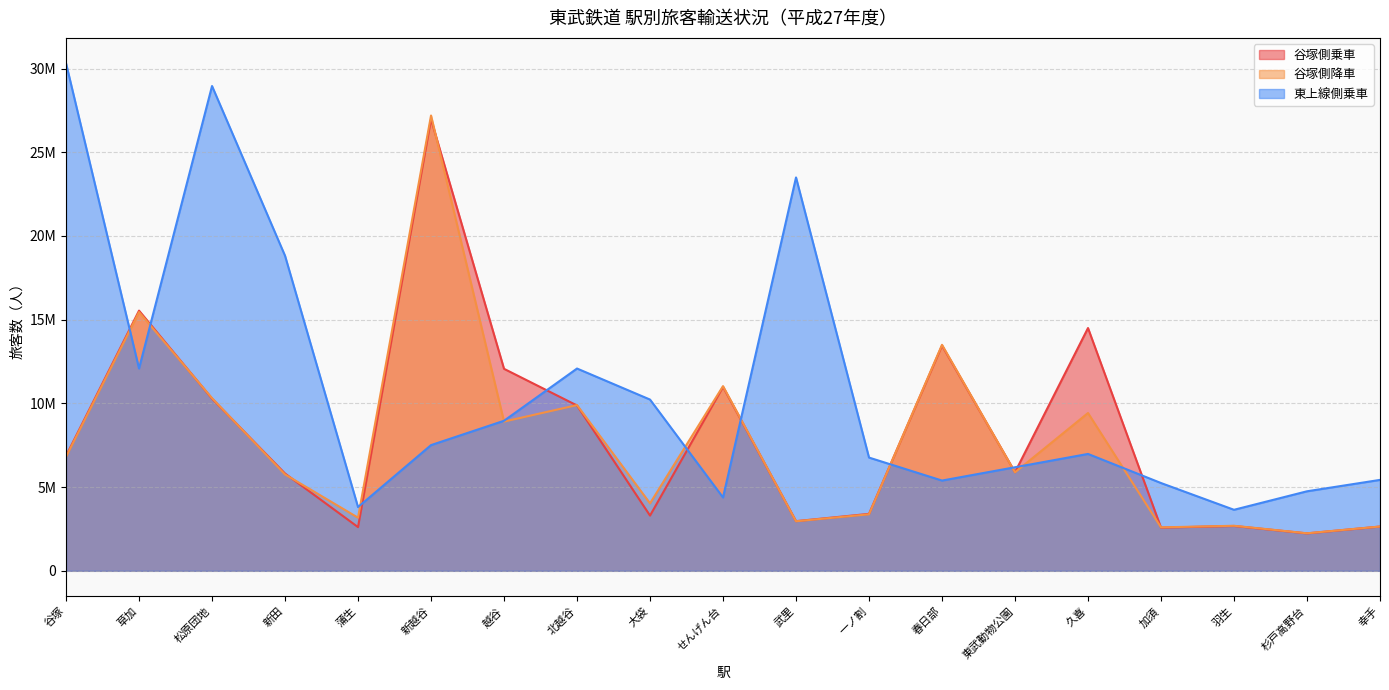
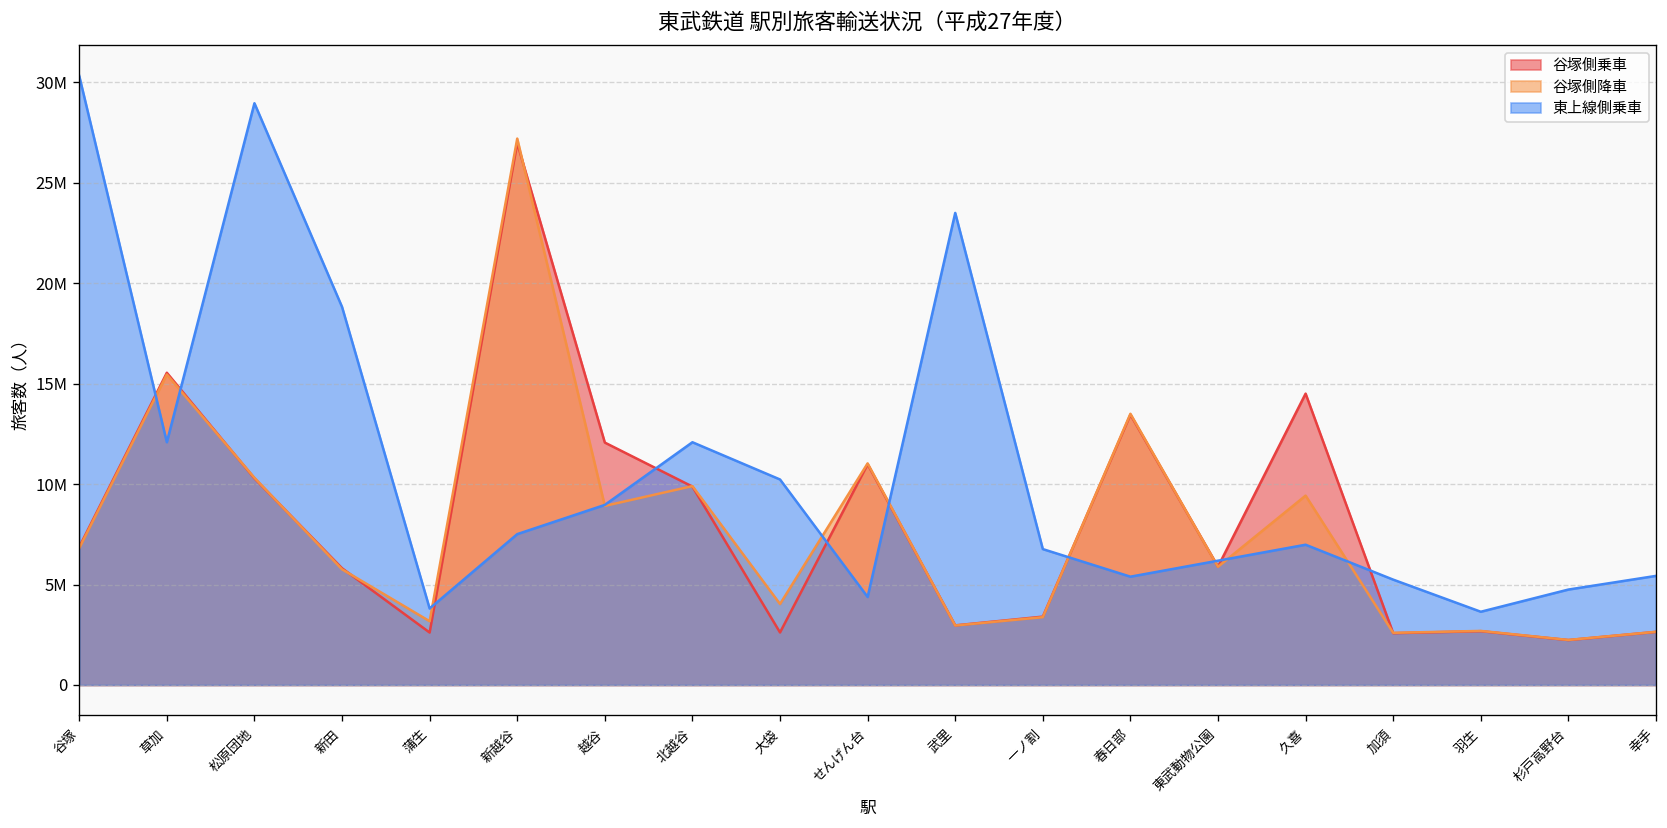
  {
    "谷塚側乗車": {
      "蒲生": 2600000,
      "新越谷": 27000000,
      "越谷": 12100000,
-     "大袋": 3300000,
+     "大袋": 2600000,
      "久喜": 14500000
    },
    "谷塚側降車": {
      "蒲生": 3200000,
      "新越谷": 27200000,
      "大袋": 4000000,
      "久喜": 9400000
    },
    "東上線側乗車": {
      "谷塚": 30300000,
      "草加": 12100000,
      "松原団地": 29000000,
      "新田": 18800000,
      "蒲生": 3800000,
      "新越谷": 7500000,
      "北越谷": 12100000,
      "大袋": 10200000,
      "せんげん台": 4400000,
      "武里": 23500000,
      "一ノ割": 6800000,
      "春日部": 5400000,
      "東武動物公園": 6200000,
      "久喜": 7000000,
      "加須": 5200000,
      "羽生": 3600000,
      "杉戸高野台": 4700000,
      "幸手": 5400000
    }
  }
